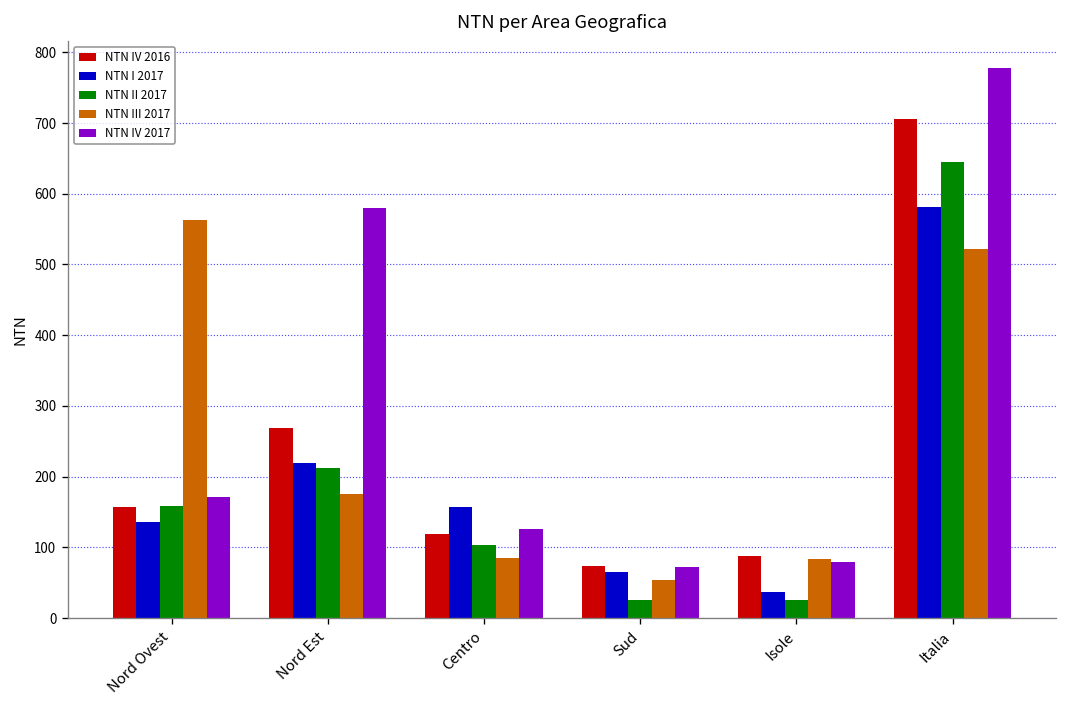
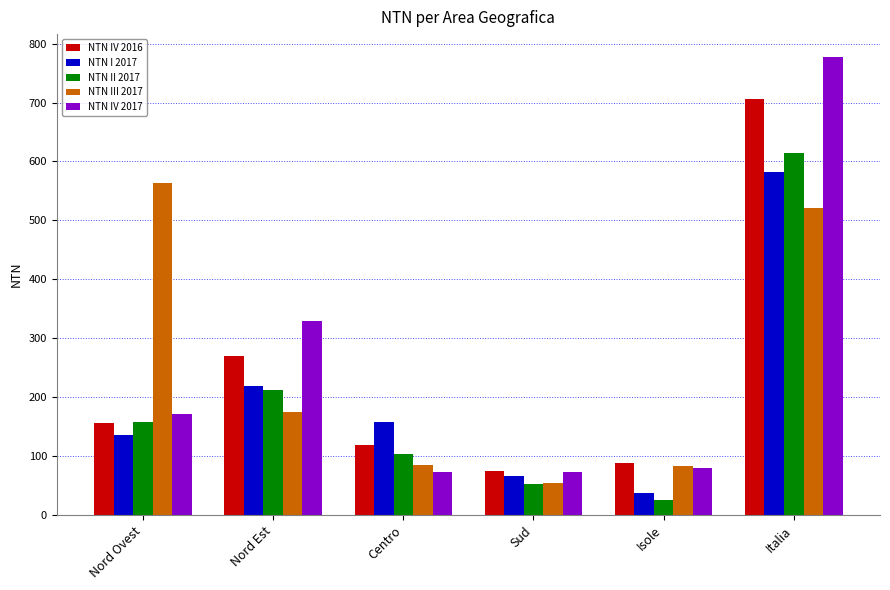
  {
    "NTN IV 2016": {
      "Nord Ovest": 160,
      "Nord Est": 270,
      "Centro": 120,
      "Sud": 70,
      "Isole": 90,
      "Italia": 710
    },
    "NTN I 2017": {
      "Nord Ovest": 140,
      "Nord Est": 220,
      "Centro": 160,
      "Sud": 70,
      "Isole": 40,
      "Italia": 580
    },
    "NTN II 2017": {
      "Nord Ovest": 160,
      "Nord Est": 210,
      "Centro": 100,
-     "Sud": 30,
+     "Sud": 50,
      "Isole": 30,
-     "Italia": 650
+     "Italia": 610
    },
    "NTN III 2017": {
      "Nord Ovest": 560,
      "Nord Est": 180,
      "Centro": 90,
      "Sud": 50,
      "Isole": 80,
      "Italia": 520
    },
    "NTN IV 2017": {
      "Nord Ovest": 170,
-     "Nord Est": 580,
-     "Centro": 130,
+     "Nord Est": 330,
+     "Centro": 70,
      "Sud": 70,
      "Isole": 80,
      "Italia": 780
    }
  }
